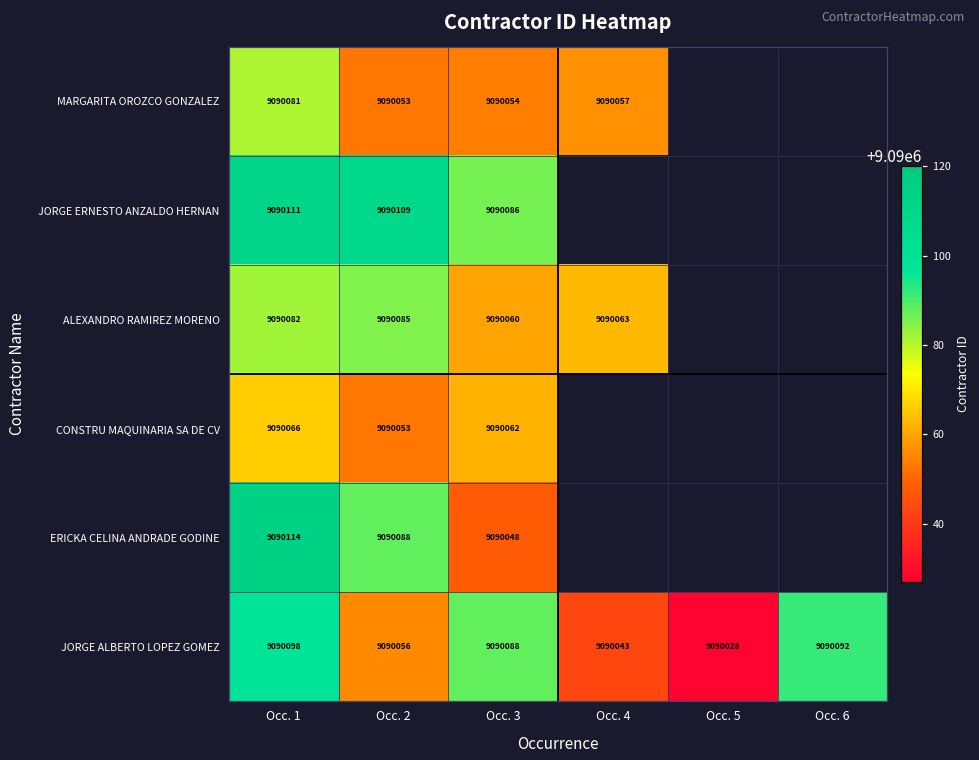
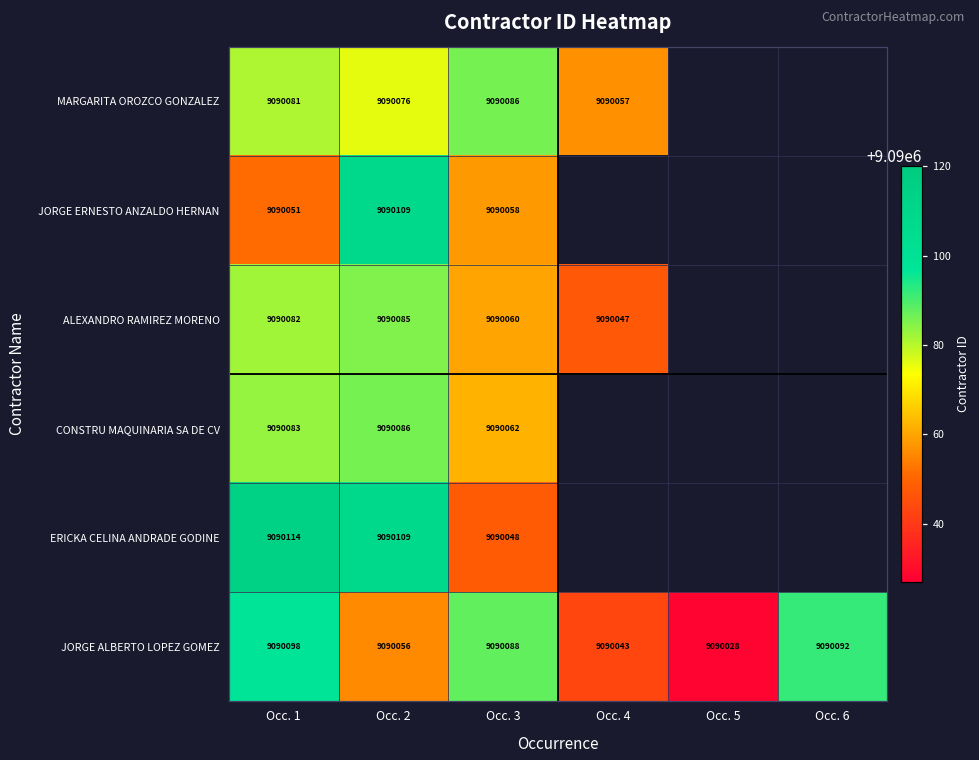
  {
    "MARGARITA OROZCO GONZALEZ": {
      "Occ. 1": 9090081,
-     "Occ. 2": 9090053,
-     "Occ. 3": 9090054,
+     "Occ. 2": 9090076,
+     "Occ. 3": 9090086,
      "Occ. 4": 9090057
    },
    "JORGE ERNESTO ANZALDO HERNAN": {
-     "Occ. 1": 9090111,
+     "Occ. 1": 9090051,
      "Occ. 2": 9090109,
-     "Occ. 3": 9090086
+     "Occ. 3": 9090058
    },
    "ALEXANDRO RAMIREZ MORENO": {
      "Occ. 1": 9090082,
      "Occ. 2": 9090085,
      "Occ. 3": 9090060,
-     "Occ. 4": 9090063
+     "Occ. 4": 9090047
    },
    "CONSTRU MAQUINARIA SA DE CV": {
-     "Occ. 1": 9090066,
-     "Occ. 2": 9090053,
+     "Occ. 1": 9090083,
+     "Occ. 2": 9090086,
      "Occ. 3": 9090062
    },
    "ERICKA CELINA ANDRADE GODINE": {
      "Occ. 1": 9090114,
-     "Occ. 2": 9090088,
+     "Occ. 2": 9090109,
      "Occ. 3": 9090048
    },
    "JORGE ALBERTO LOPEZ GOMEZ": {
      "Occ. 1": 9090098,
      "Occ. 2": 9090056,
      "Occ. 3": 9090088,
      "Occ. 4": 9090043,
      "Occ. 5": 9090028,
      "Occ. 6": 9090092
    }
  }
